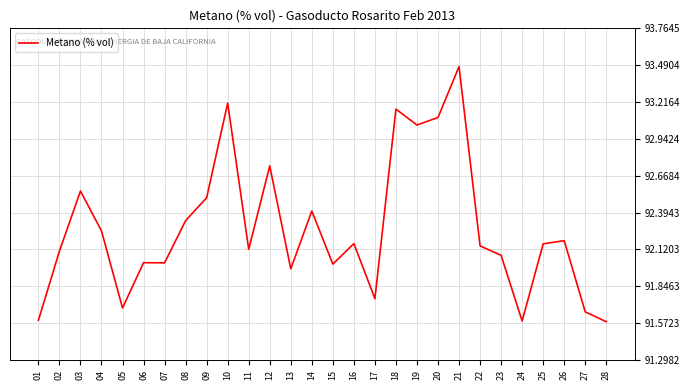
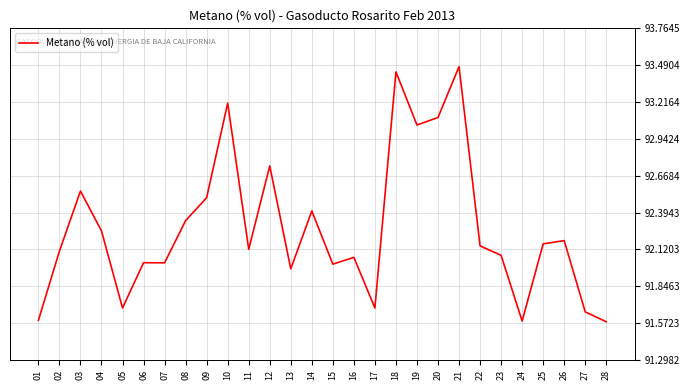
  {
    "01": 91.59,
    "02": 92.11,
    "03": 92.55,
    "04": 92.26,
    "05": 91.69,
    "06": 92.02,
    "07": 92.02,
    "08": 92.33,
    "09": 92.50,
    "10": 93.21,
    "11": 92.12,
    "12": 92.74,
    "13": 91.98,
    "14": 92.41,
    "15": 92.01,
-   "16": 92.16,
-   "17": 91.75,
-   "18": 93.16,
+   "16": 92.06,
+   "17": 91.69,
+   "18": 93.44,
    "19": 93.05,
    "20": 93.10,
    "21": 93.48,
    "22": 92.15,
    "23": 92.08,
    "24": 91.59,
    "25": 92.16,
    "26": 92.19,
    "27": 91.66,
    "28": 91.58
  }
